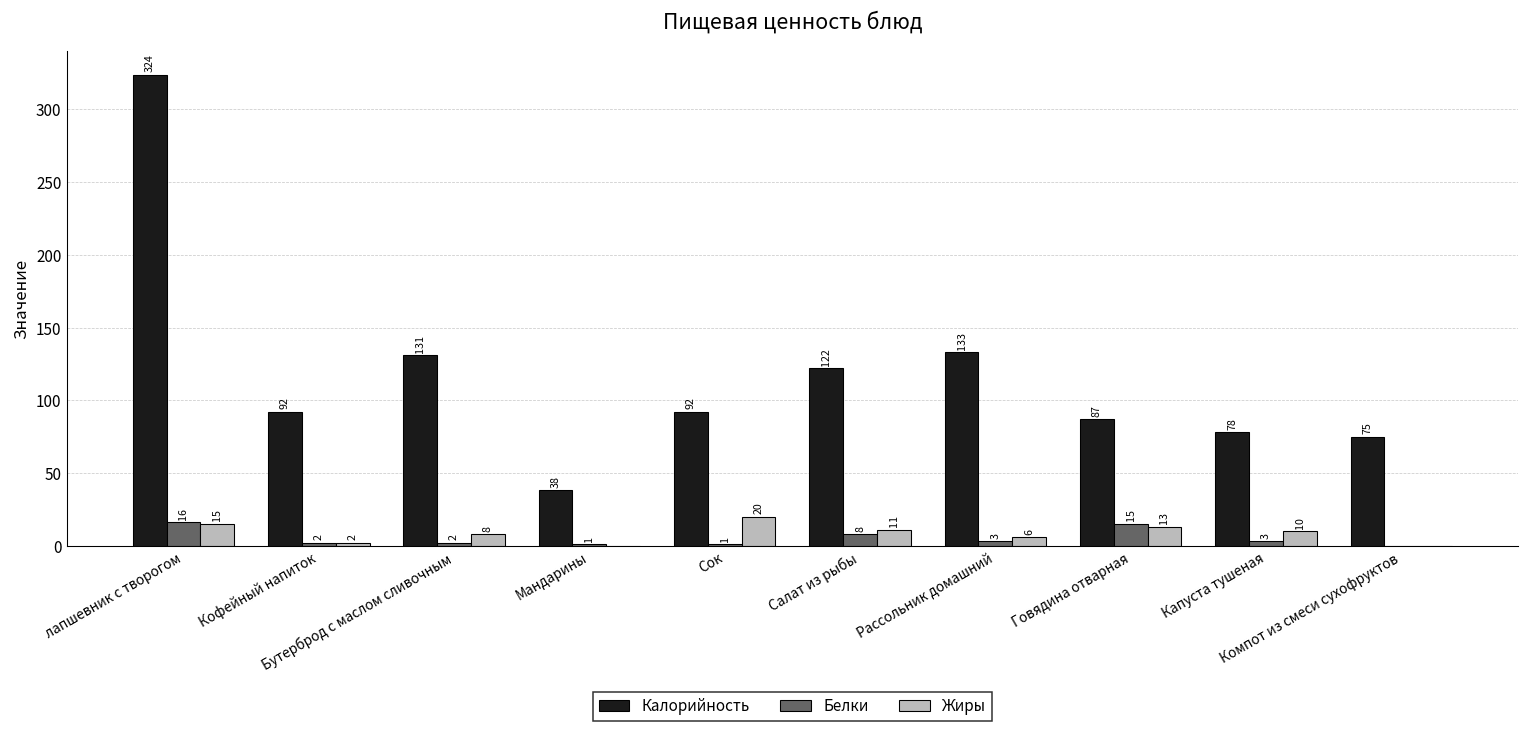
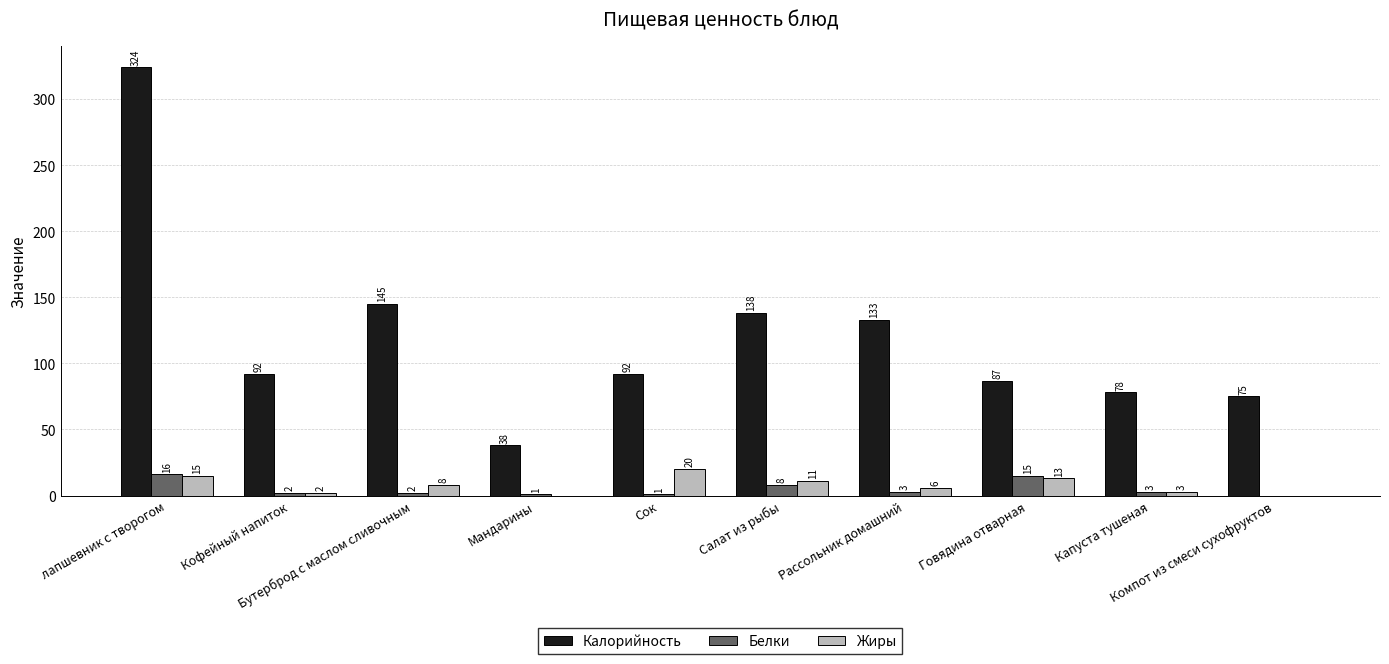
  {
    "Калорийность": {
      "лапшевник с творогом": 324,
      "Кофейный напиток": 92,
-     "Бутерброд с маслом сливочным": 131,
+     "Бутерброд с маслом сливочным": 145,
      "Мандарины": 38,
      "Сок": 92,
-     "Салат из рыбы": 122,
+     "Салат из рыбы": 138,
      "Рассольник домашний": 133,
      "Говядина отварная": 87,
      "Капуста тушеная": 78,
      "Компот из смеси сухофруктов": 75
    },
    "Белки": {
      "лапшевник с творогом": 16,
      "Кофейный напиток": 2,
      "Бутерброд с маслом сливочным": 2,
      "Мандарины": 1,
      "Сок": 1,
      "Салат из рыбы": 8,
      "Рассольник домашний": 3,
      "Говядина отварная": 15,
      "Капуста тушеная": 3
    },
    "Жиры": {
      "лапшевник с творогом": 15,
      "Кофейный напиток": 2,
      "Бутерброд с маслом сливочным": 8,
      "Сок": 20,
      "Салат из рыбы": 11,
      "Рассольник домашний": 6,
      "Говядина отварная": 13,
-     "Капуста тушеная": 10
+     "Капуста тушеная": 3
    }
  }
